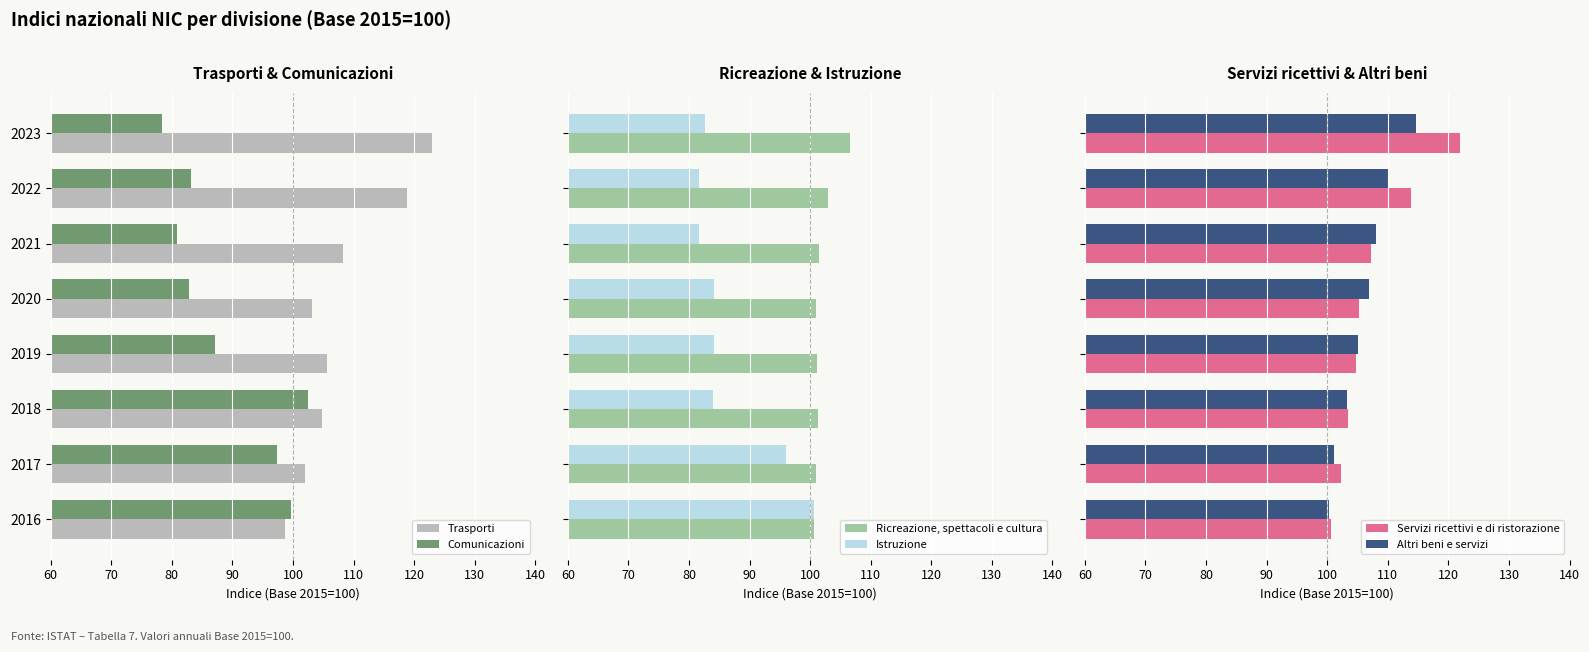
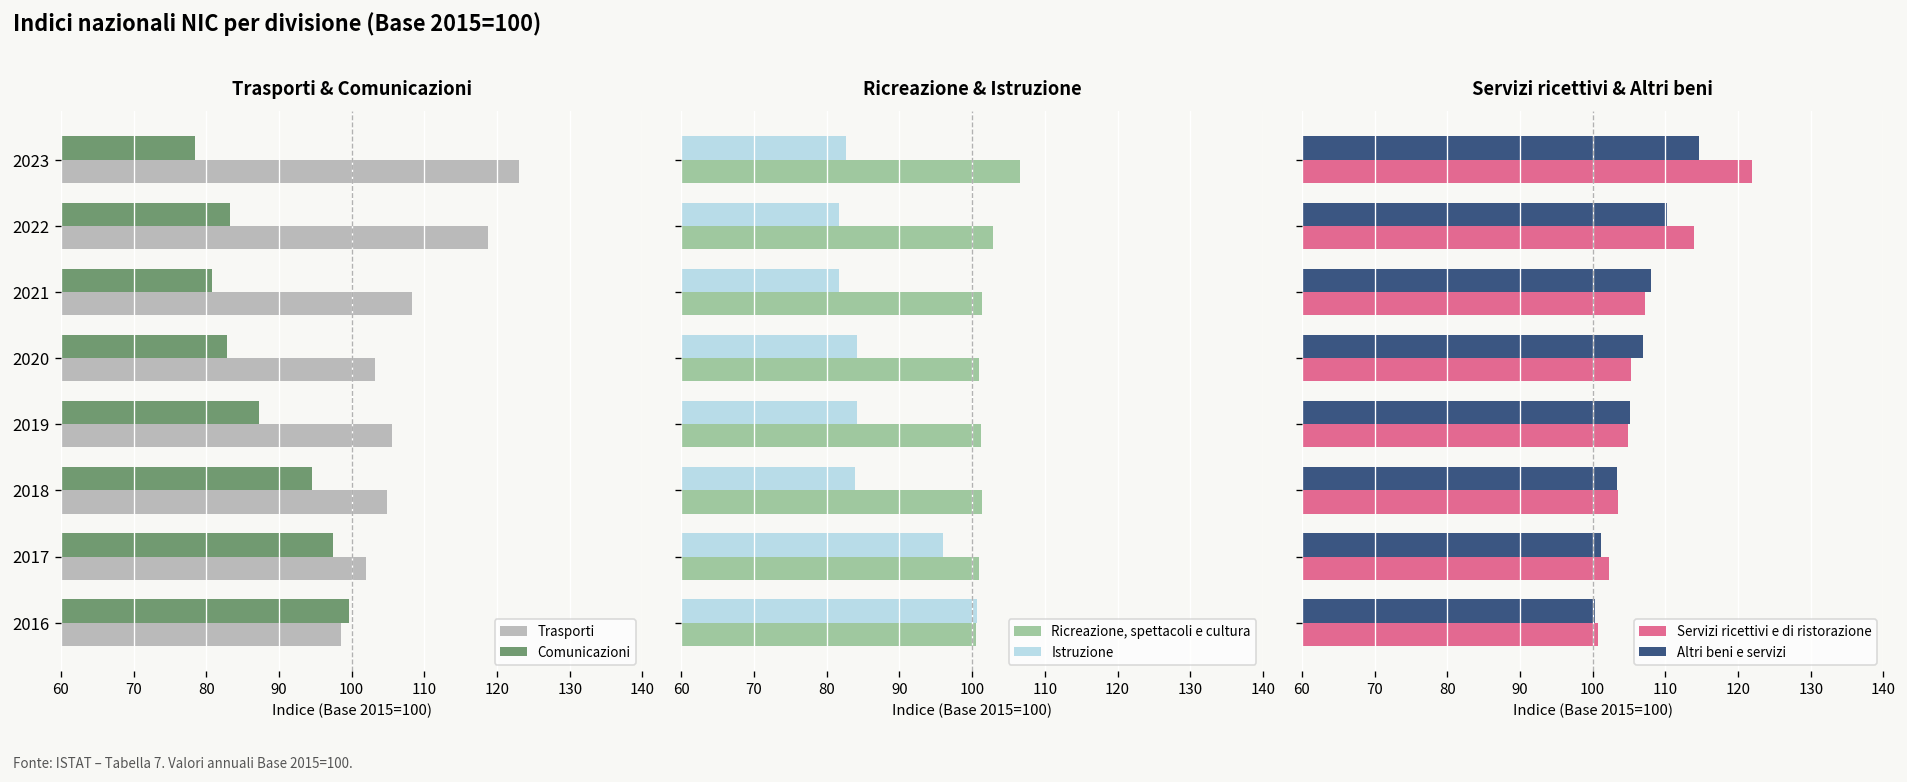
  {
    "Trasporti & Comunicazioni": {
      "Trasporti": {
        "2023": 123,
        "2022": 119,
        "2021": 108,
        "2020": 103,
        "2019": 106,
        "2018": 105,
        "2017": 102,
        "2016": 99
      },
      "Comunicazioni": {
        "2023": 78,
        "2022": 83,
        "2021": 81,
        "2020": 83,
        "2019": 87,
-       "2018": 102,
+       "2018": 95,
        "2017": 97,
        "2016": 100
      }
    }
  }
